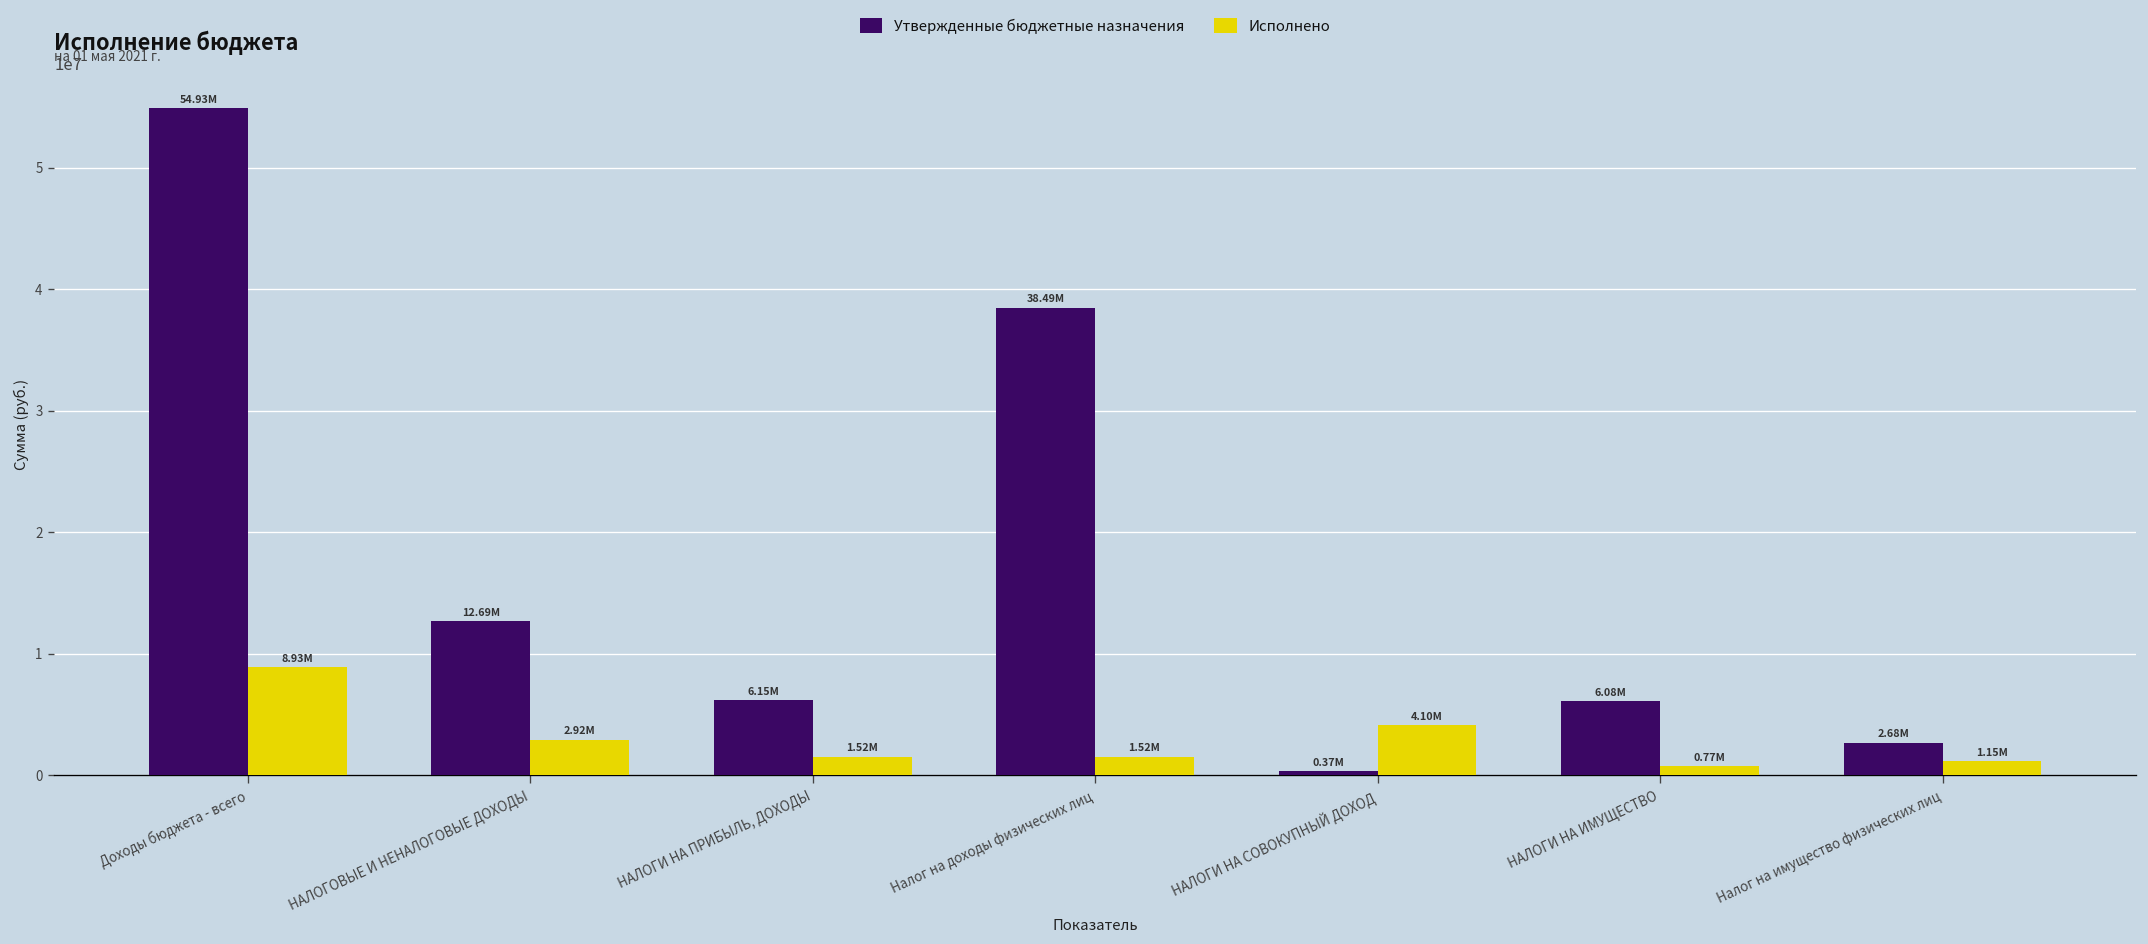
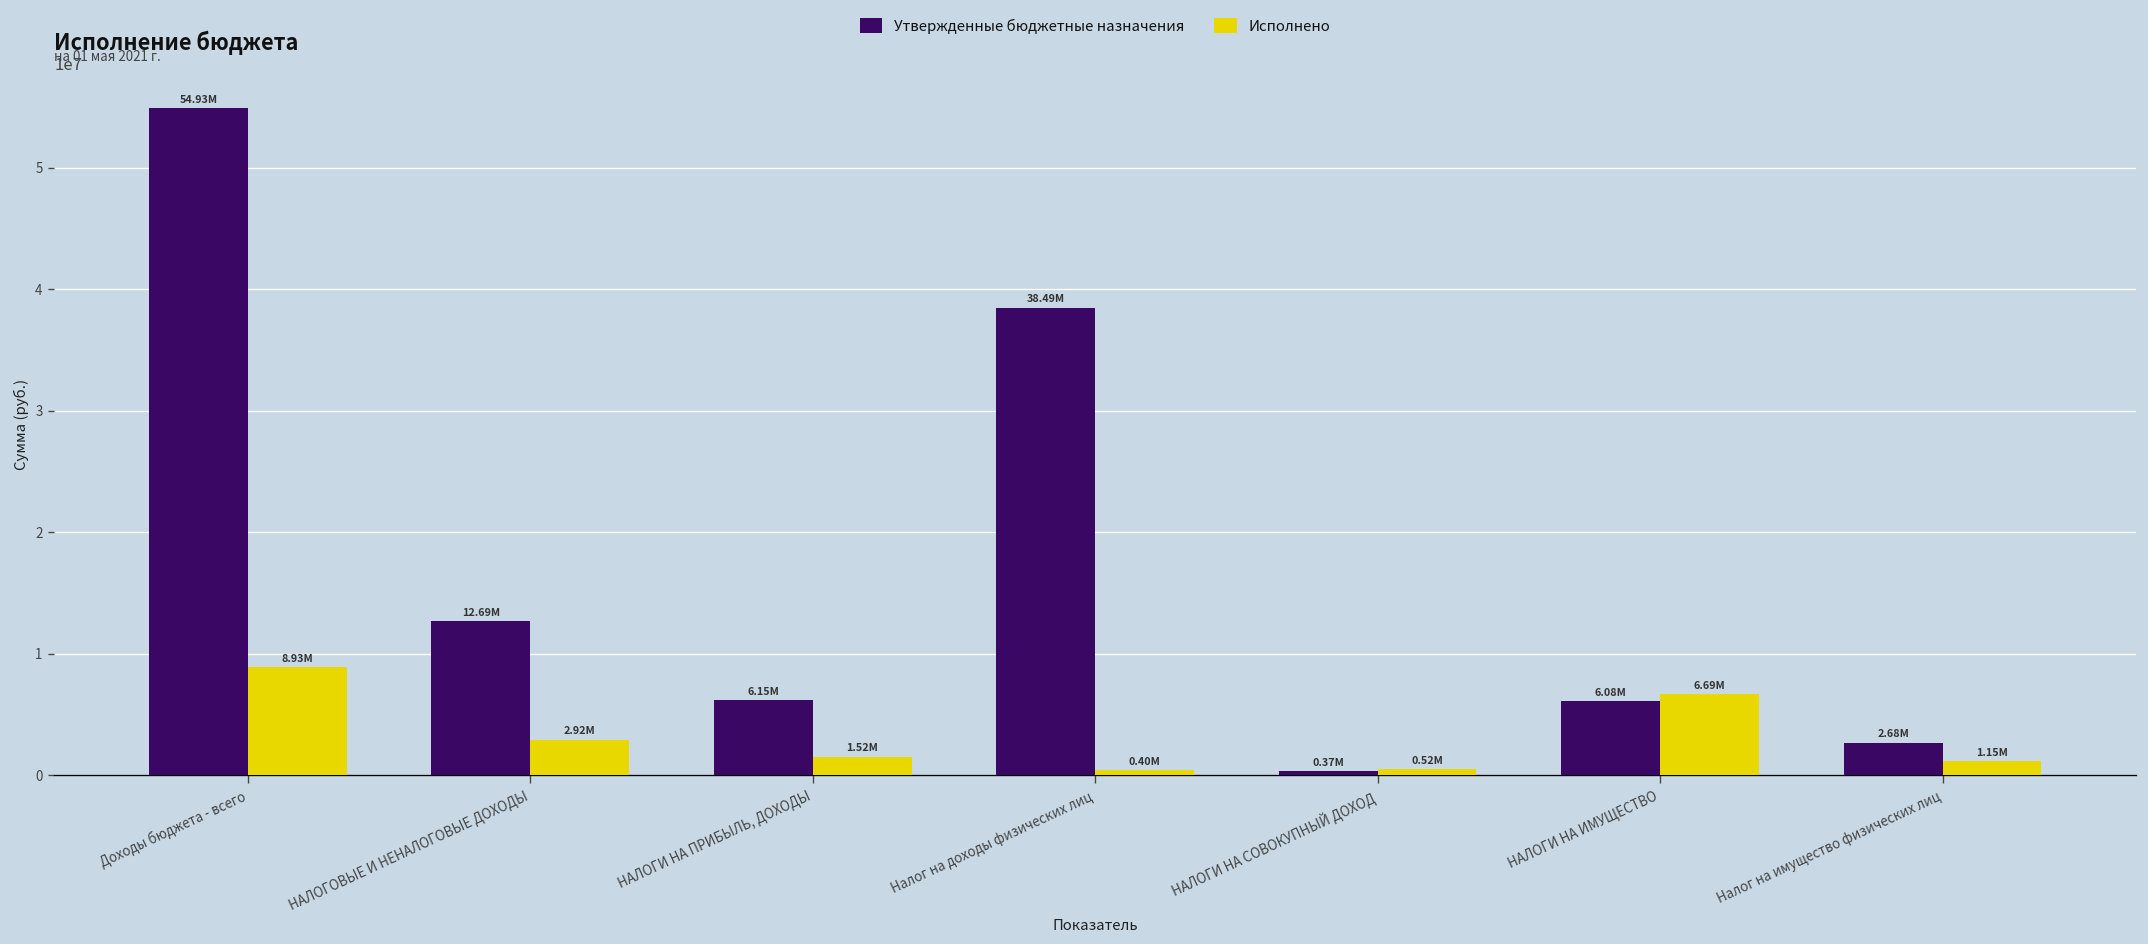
  {
    "Утвержденные бюджетные назначения": {
      "Доходы бюджета - всего": "54.93M",
      "НАЛОГОВЫЕ И НЕНАЛОГОВЫЕ ДОХОДЫ": "12.69M",
      "НАЛОГИ НА ПРИБЫЛЬ, ДОХОДЫ": "6.15M",
      "Налог на доходы физических лиц": "38.49M",
      "НАЛОГИ НА СОВОКУПНЫЙ ДОХОД": "0.37M",
      "НАЛОГИ НА ИМУЩЕСТВО": "6.08M",
      "Налог на имущество физических лиц": "2.68M"
    },
    "Исполнено": {
      "Доходы бюджета - всего": "8.93M",
      "НАЛОГОВЫЕ И НЕНАЛОГОВЫЕ ДОХОДЫ": "2.92M",
      "НАЛОГИ НА ПРИБЫЛЬ, ДОХОДЫ": "1.52M",
-     "Налог на доходы физических лиц": "1.52M",
-     "НАЛОГИ НА СОВОКУПНЫЙ ДОХОД": "4.10M",
-     "НАЛОГИ НА ИМУЩЕСТВО": "0.77M",
+     "Налог на доходы физических лиц": "0.40M",
+     "НАЛОГИ НА СОВОКУПНЫЙ ДОХОД": "0.52M",
+     "НАЛОГИ НА ИМУЩЕСТВО": "6.69M",
      "Налог на имущество физических лиц": "1.15M"
    }
  }
